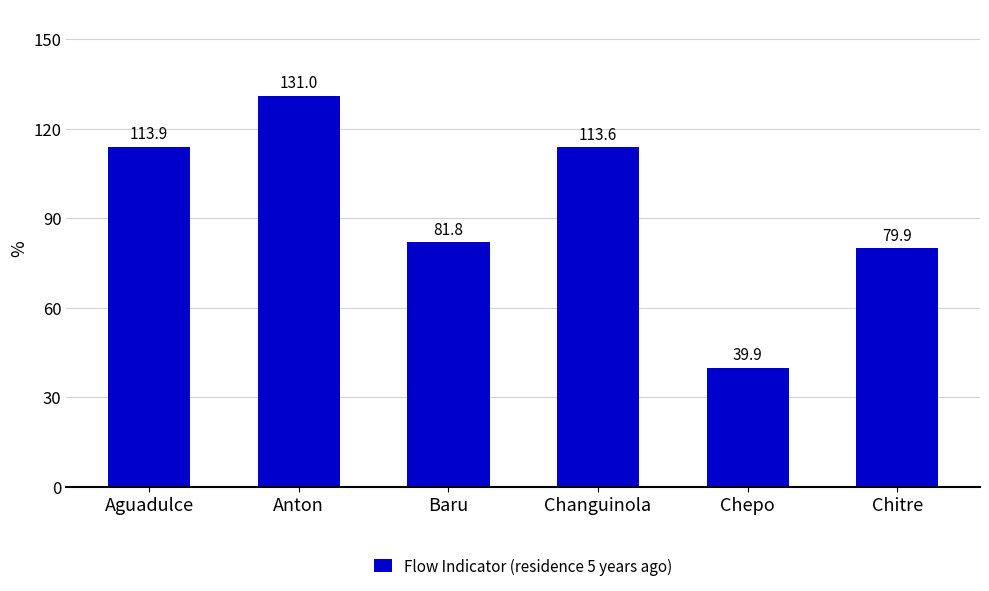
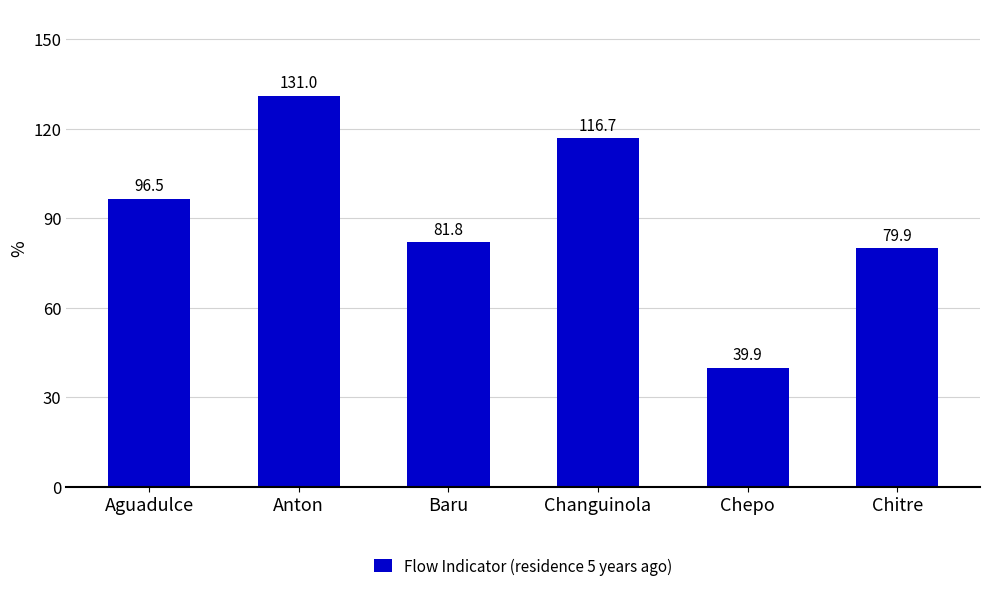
  {
-   "Aguadulce": 113.9,
+   "Aguadulce": 96.5,
    "Anton": 131.0,
    "Baru": 81.8,
-   "Changuinola": 113.6,
+   "Changuinola": 116.7,
    "Chepo": 39.9,
    "Chitre": 79.9
  }
